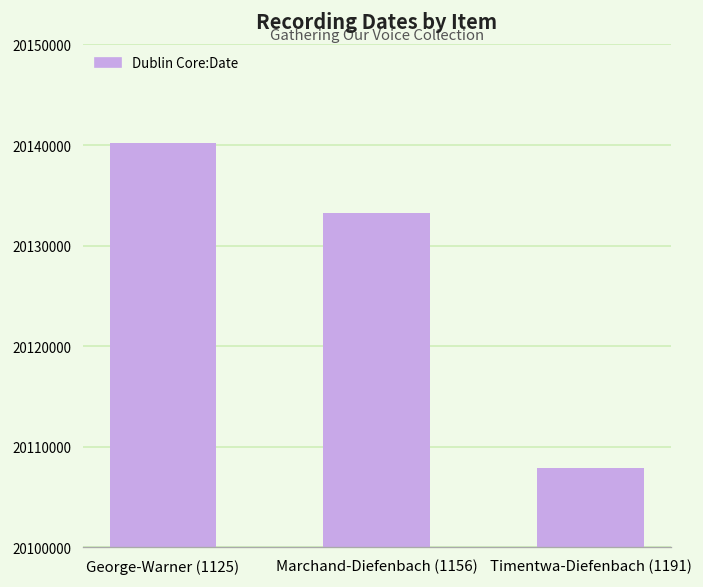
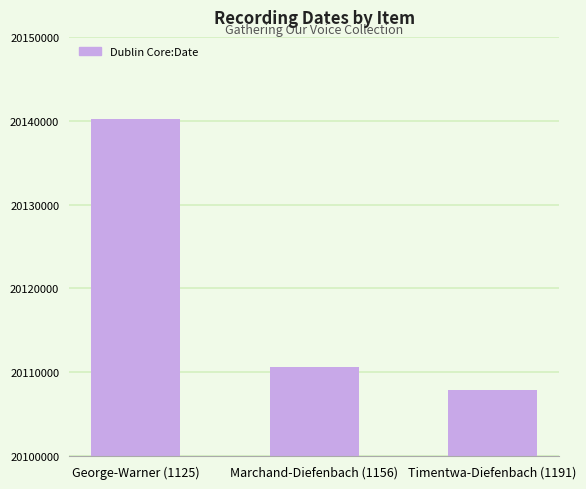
  {
    "George-Warner (1125)": 20140000,
-   "Marchand-Diefenbach (1156)": 20133000,
+   "Marchand-Diefenbach (1156)": 20111000,
    "Timentwa-Diefenbach (1191)": 20108000
  }
